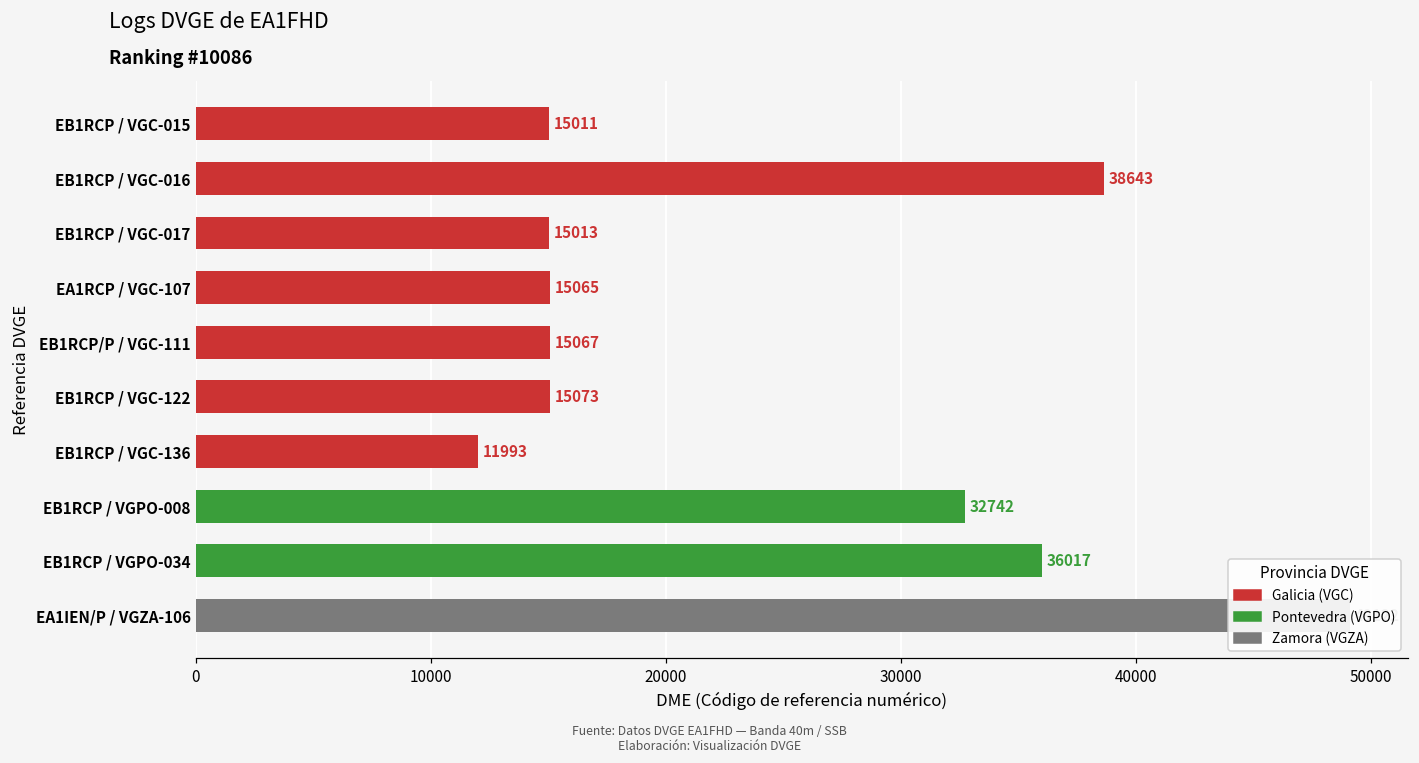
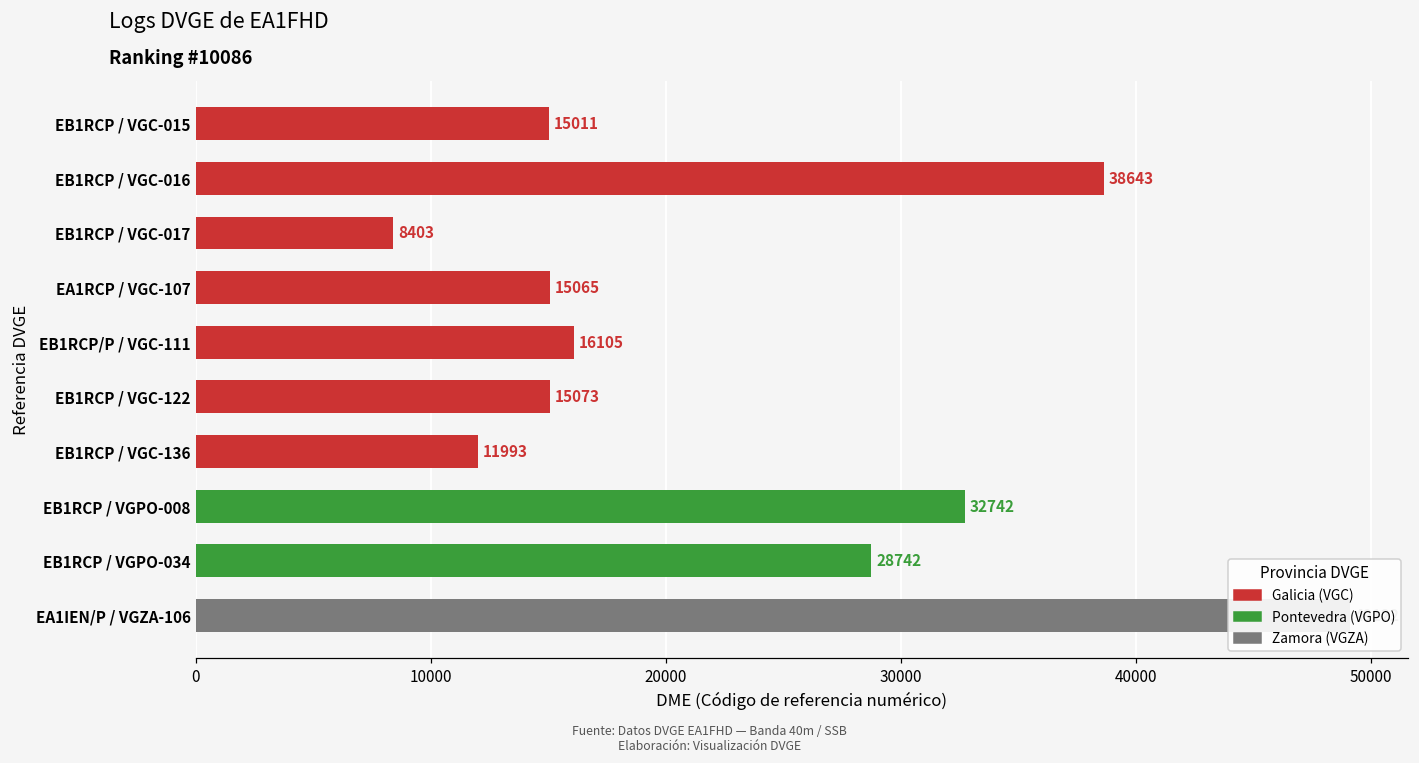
  {
    "EB1RCP / VGC-015": 15011,
    "EB1RCP / VGC-016": 38643,
-   "EB1RCP / VGC-017": 15013,
+   "EB1RCP / VGC-017": 8403,
    "EA1RCP / VGC-107": 15065,
-   "EB1RCP/P / VGC-111": 15067,
+   "EB1RCP/P / VGC-111": 16105,
    "EB1RCP / VGC-122": 15073,
    "EB1RCP / VGC-136": 11993,
    "EB1RCP / VGPO-008": 32742,
-   "EB1RCP / VGPO-034": 36017
+   "EB1RCP / VGPO-034": 28742
  }
